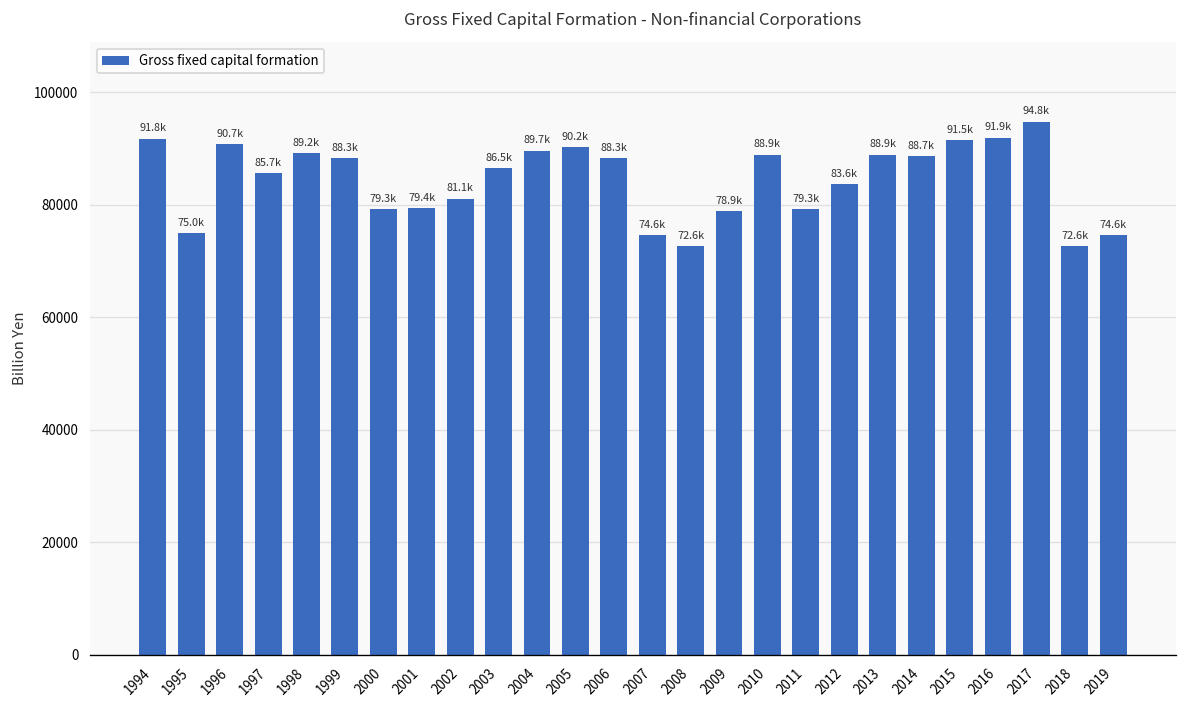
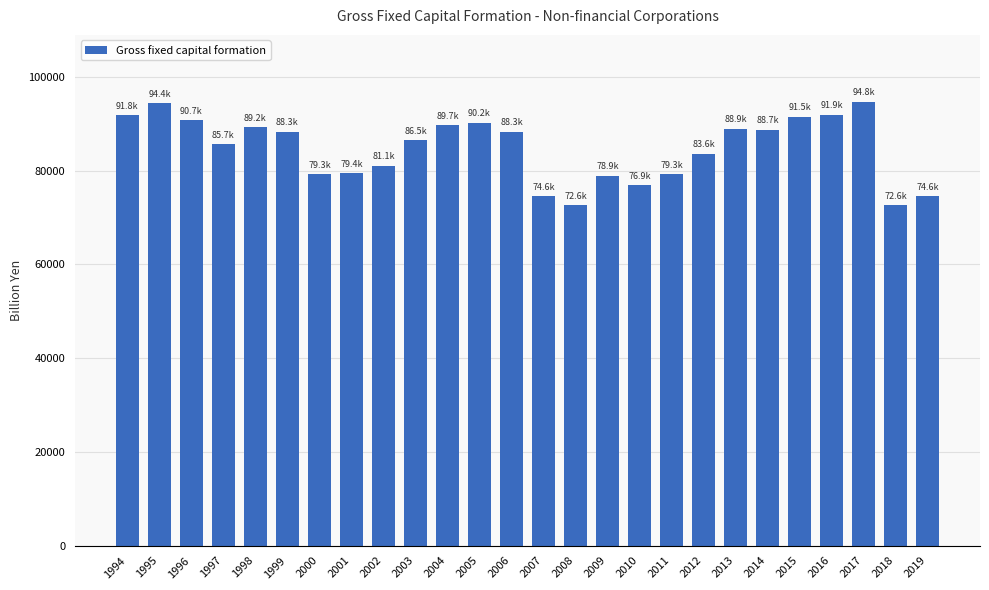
  {
    "1994": "91.8k",
-   "1995": "75.0k",
+   "1995": "94.4k",
    "1996": "90.7k",
    "1997": "85.7k",
    "1998": "89.2k",
    "1999": "88.3k",
    "2000": "79.3k",
    "2001": "79.4k",
    "2002": "81.1k",
    "2003": "86.5k",
    "2004": "89.7k",
    "2005": "90.2k",
    "2006": "88.3k",
    "2007": "74.6k",
    "2008": "72.6k",
    "2009": "78.9k",
-   "2010": "88.9k",
+   "2010": "76.9k",
    "2011": "79.3k",
    "2012": "83.6k",
    "2013": "88.9k",
    "2014": "88.7k",
    "2015": "91.5k",
    "2016": "91.9k",
    "2017": "94.8k",
    "2018": "72.6k",
    "2019": "74.6k"
  }
